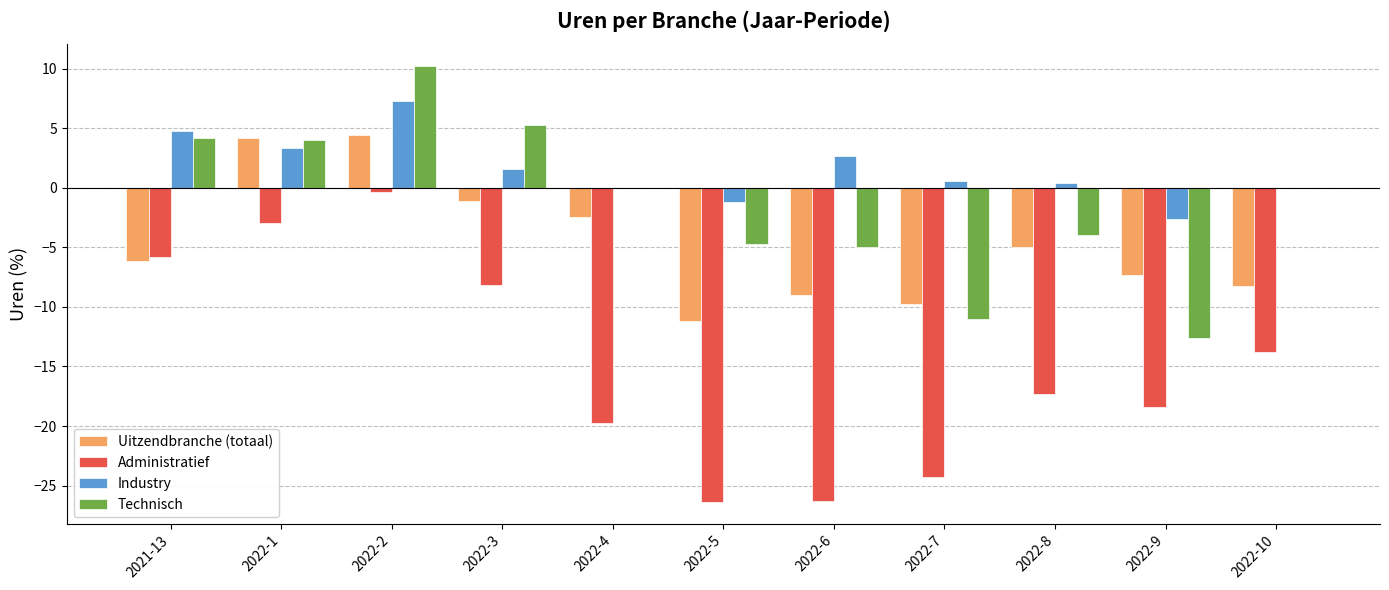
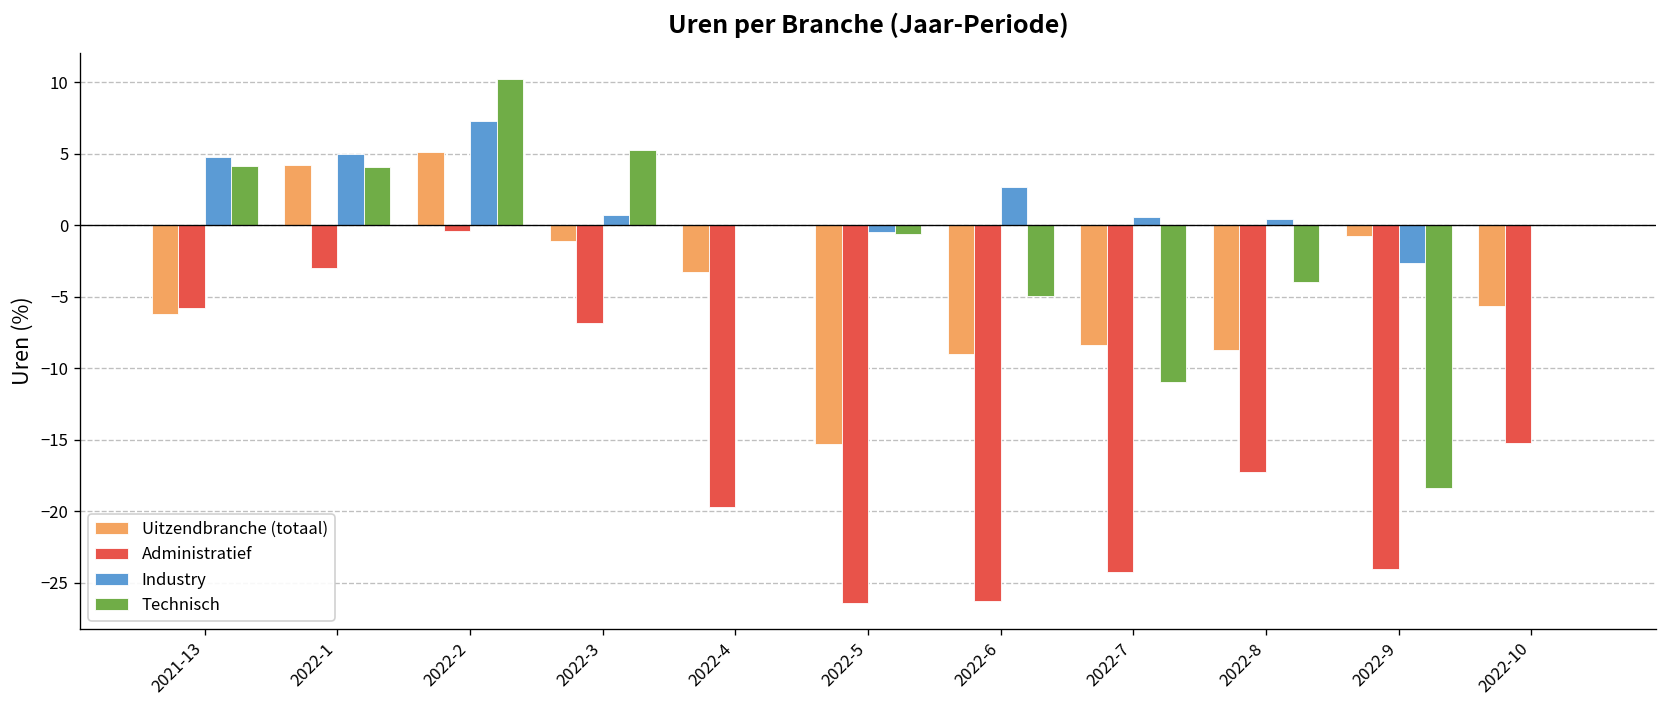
  {
    "Uitzendbranche (totaal)": {
      "2021-13": -6.2,
      "2022-1": 4.2,
-     "2022-2": 4.5,
+     "2022-2": 5.2,
      "2022-3": -1.1,
-     "2022-4": -2.5,
-     "2022-5": -11.2,
+     "2022-4": -3.3,
+     "2022-5": -15.3,
      "2022-6": -9.0,
-     "2022-7": -9.8,
-     "2022-8": -5.0,
-     "2022-9": -7.3,
-     "2022-10": -8.3
+     "2022-7": -8.3,
+     "2022-8": -8.7,
+     "2022-9": -0.8,
+     "2022-10": -5.7
    },
    "Administratief": {
      "2021-13": -5.8,
      "2022-1": -3.0,
      "2022-2": -0.4,
-     "2022-3": -8.2,
+     "2022-3": -6.8,
      "2022-4": -19.7,
      "2022-5": -26.4,
      "2022-6": -26.3,
      "2022-7": -24.3,
      "2022-8": -17.3,
-     "2022-9": -18.4,
-     "2022-10": -13.8
+     "2022-9": -24.0,
+     "2022-10": -15.2
    },
    "Industry": {
      "2021-13": 4.8,
-     "2022-1": 3.3,
+     "2022-1": 5.0,
      "2022-2": 7.3,
-     "2022-3": 1.6,
+     "2022-3": 0.7,
      "2022-4": 0.0,
-     "2022-5": -1.2,
+     "2022-5": -0.4,
      "2022-6": 2.7,
      "2022-7": 0.6,
      "2022-8": 0.4,
      "2022-9": -2.7,
      "2022-10": 0.0
    },
    "Technisch": {
      "2021-13": 4.2,
      "2022-1": 4.1,
      "2022-2": 10.2,
      "2022-3": 5.3,
      "2022-4": 0.0,
-     "2022-5": -4.7,
+     "2022-5": -0.6,
      "2022-6": -5.0,
      "2022-7": -11.0,
      "2022-8": -4.0,
-     "2022-9": -12.6,
+     "2022-9": -18.4,
      "2022-10": 0.0
    }
  }
